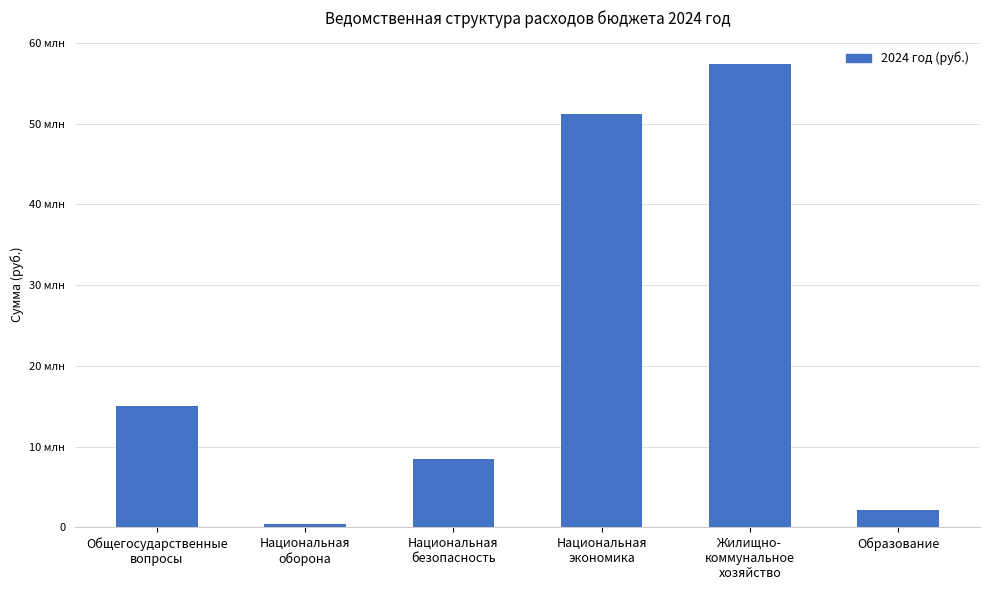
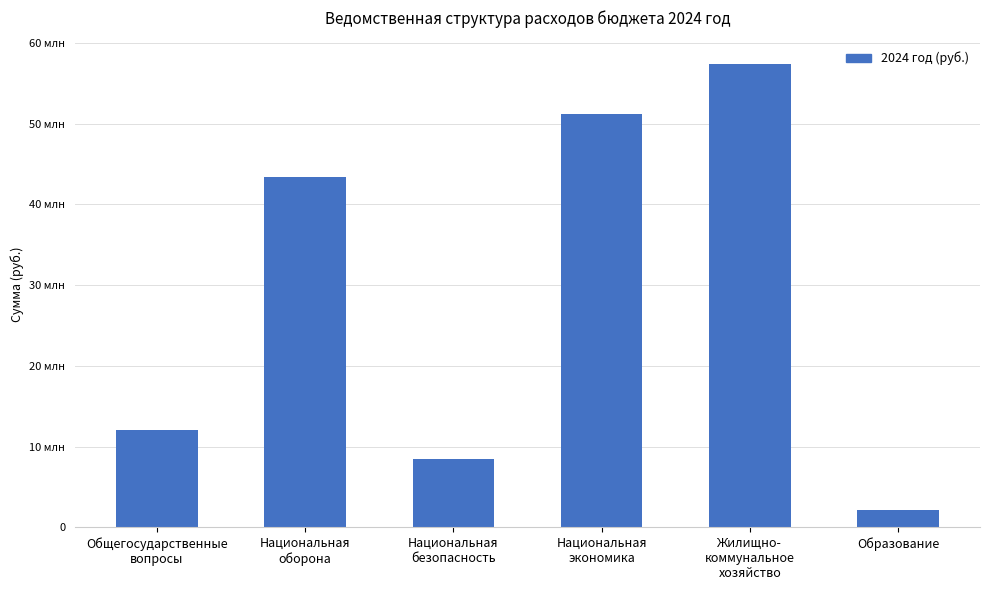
  {
-   "Общегосударственные вопросы": "15 млн",
-   "Национальная оборона": "0 млн",
+   "Общегосударственные вопросы": "12 млн",
+   "Национальная оборона": "43 млн",
    "Национальная безопасность": "8 млн",
    "Национальная экономика": "51 млн",
    "Жилищно- коммунальное хозяйство": "57 млн",
    "Образование": "2 млн"
  }
